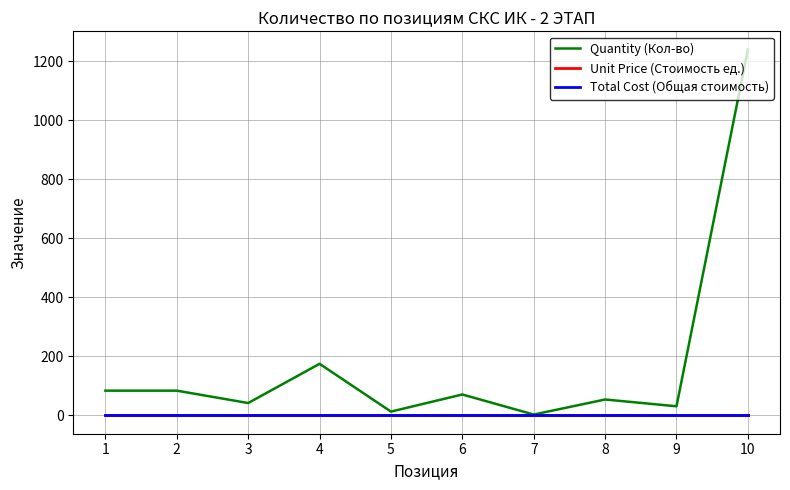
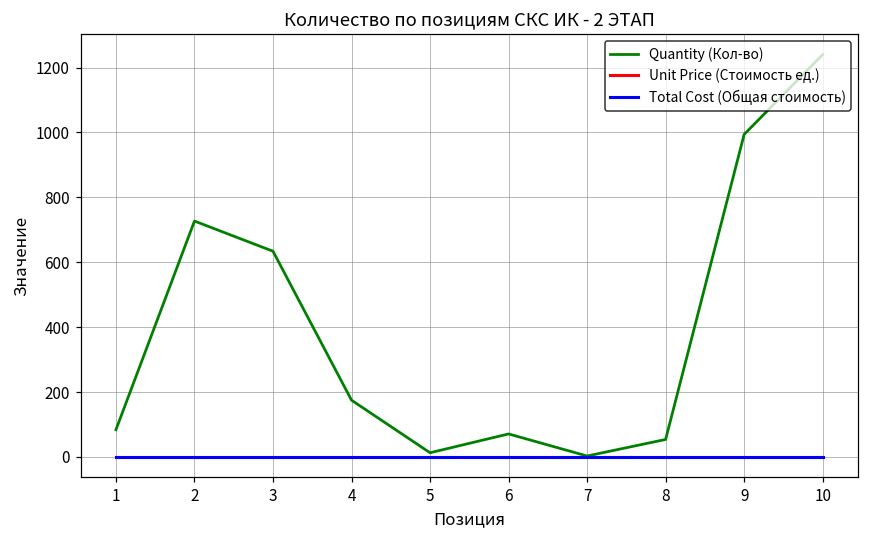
  {
    "Quantity (Кол-во)": {
      "1": 80,
-     "2": 80,
-     "3": 40,
+     "2": 730,
+     "3": 630,
      "4": 180,
      "5": 10,
      "6": 70,
      "8": 50,
-     "9": 30
+     "9": 990
    },
    "Total Cost (Общая стоимость)": {
      "1": 0,
      "2": 0,
      "3": 0,
      "4": 0,
      "5": 0,
      "6": 0,
      "8": 0,
      "9": 0,
      "10": 0
    }
  }
